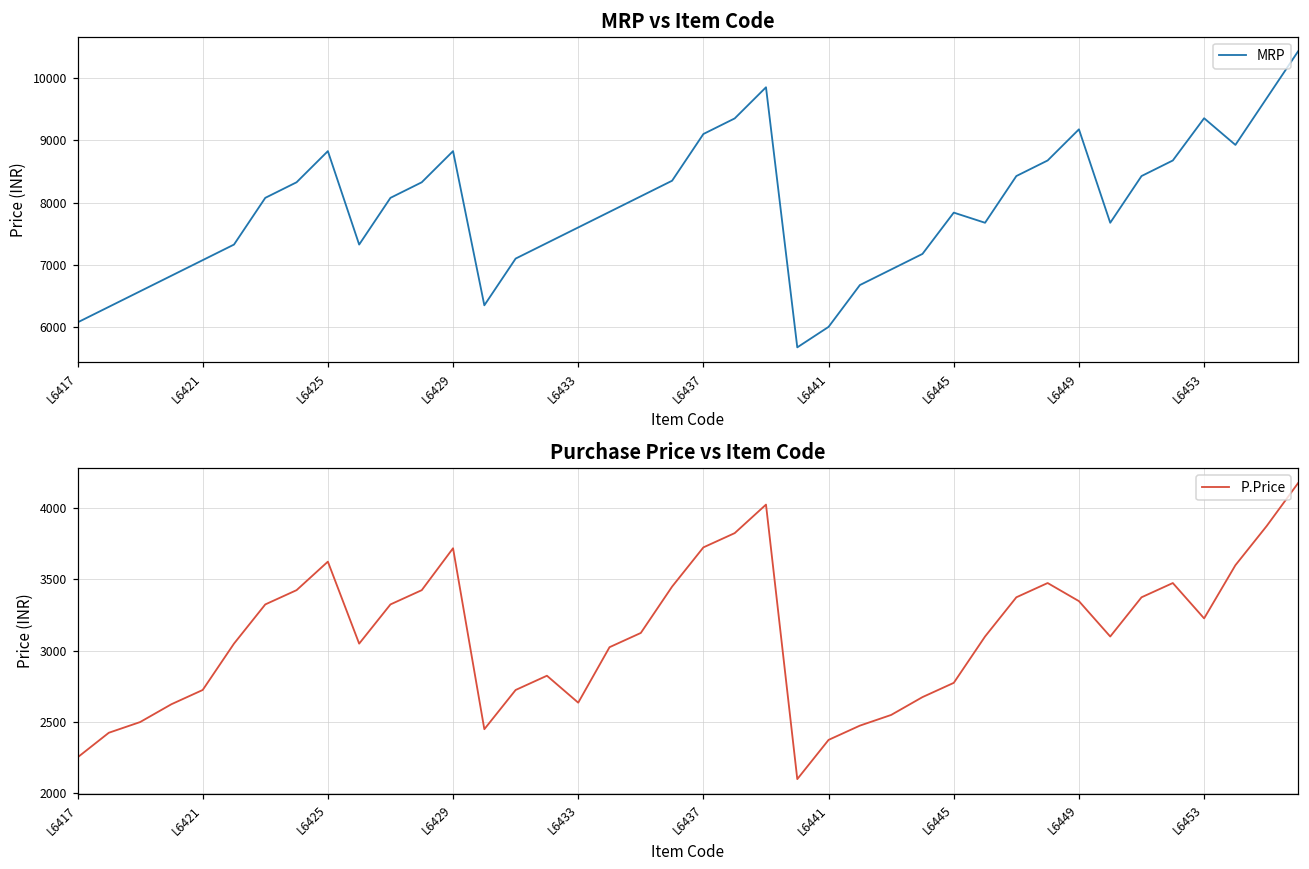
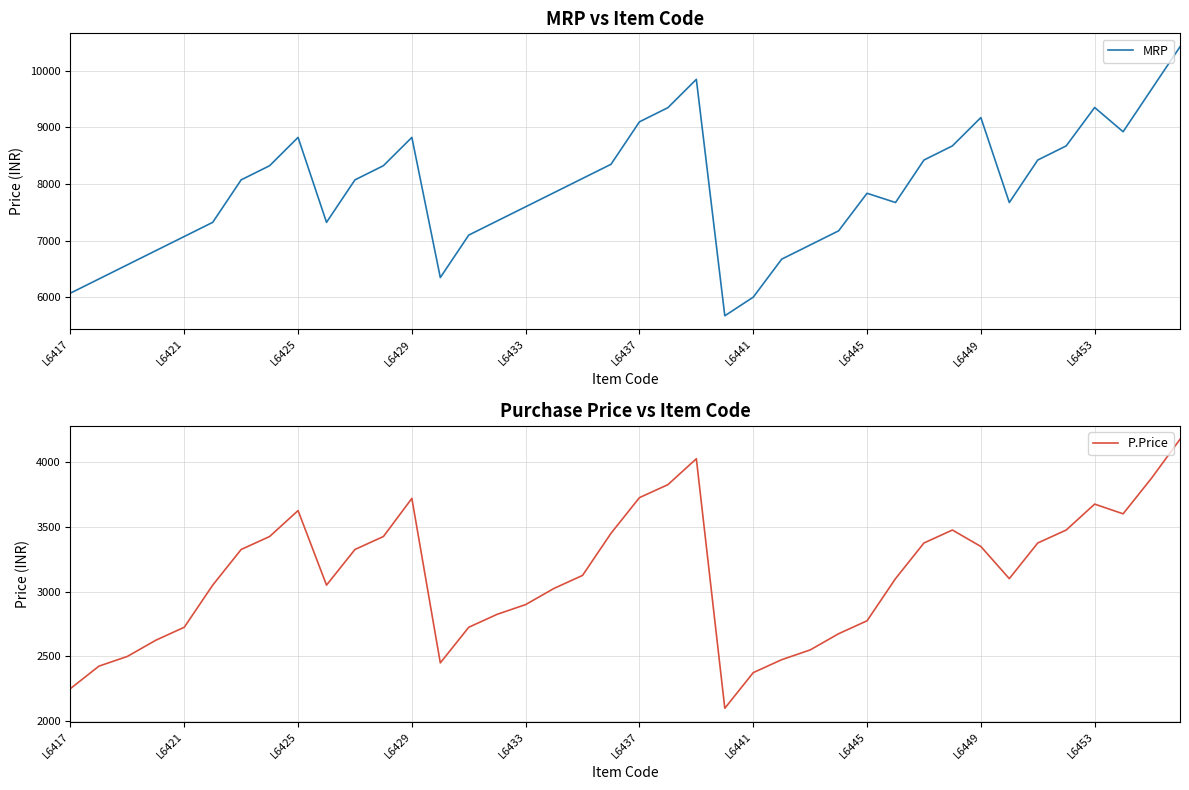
  {
    "MRP vs Item Code": {
      "L6417": 6100,
      "L6421": 7100,
      "L6425": 8800,
      "L6429": 8800,
      "L6433": 7600,
      "L6437": 9100,
      "L6441": 6000,
      "L6445": 7800,
      "L6449": 9200,
      "L6453": 9400
    },
    "Purchase Price vs Item Code": {
      "L6417": 2250,
      "L6421": 2730,
      "L6425": 3630,
      "L6429": 3720,
-     "L6433": 2640,
+     "L6433": 2900,
      "L6437": 3730,
      "L6441": 2380,
      "L6445": 2780,
      "L6449": 3350,
-     "L6453": 3230
+     "L6453": 3680
    }
  }
